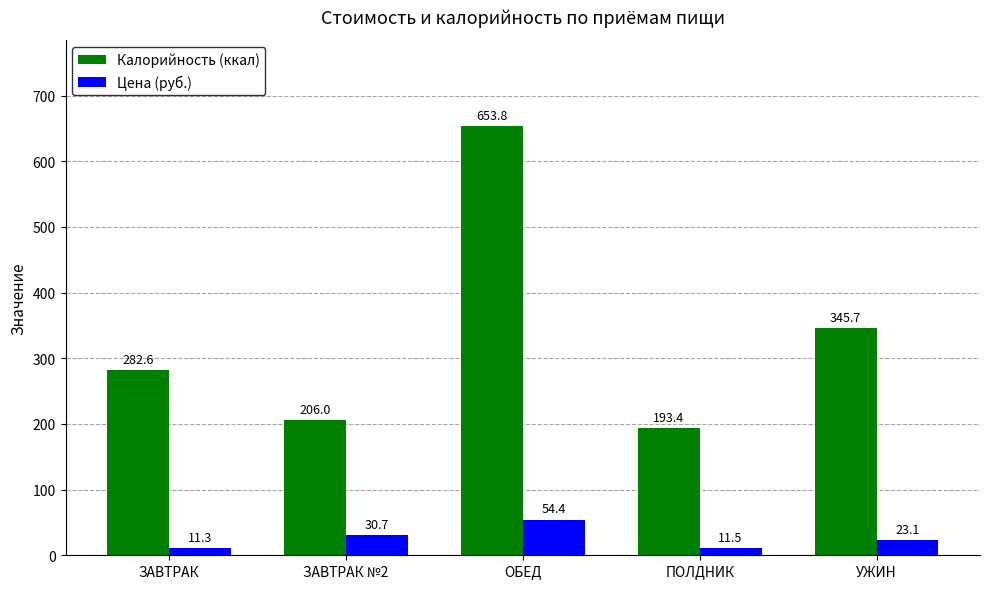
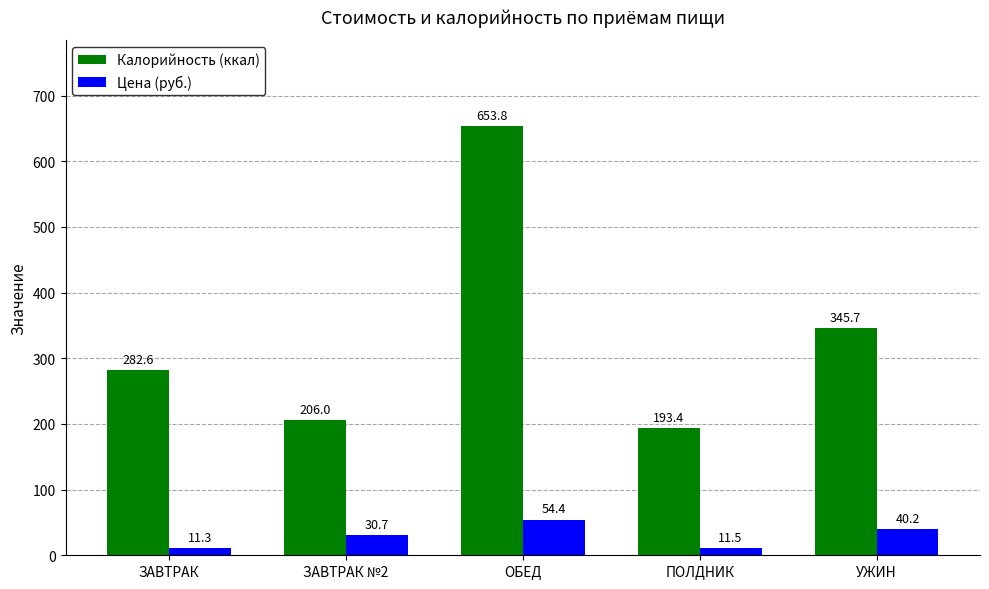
  {
    "Калорийность (ккал)": {
      "ЗАВТРАК": 282.6,
      "ЗАВТРАК №2": 206.0,
      "ОБЕД": 653.8,
      "ПОЛДНИК": 193.4,
      "УЖИН": 345.7
    },
    "Цена (руб.)": {
      "ЗАВТРАК": 11.3,
      "ЗАВТРАК №2": 30.7,
      "ОБЕД": 54.4,
      "ПОЛДНИК": 11.5,
-     "УЖИН": 23.1
+     "УЖИН": 40.2
    }
  }
